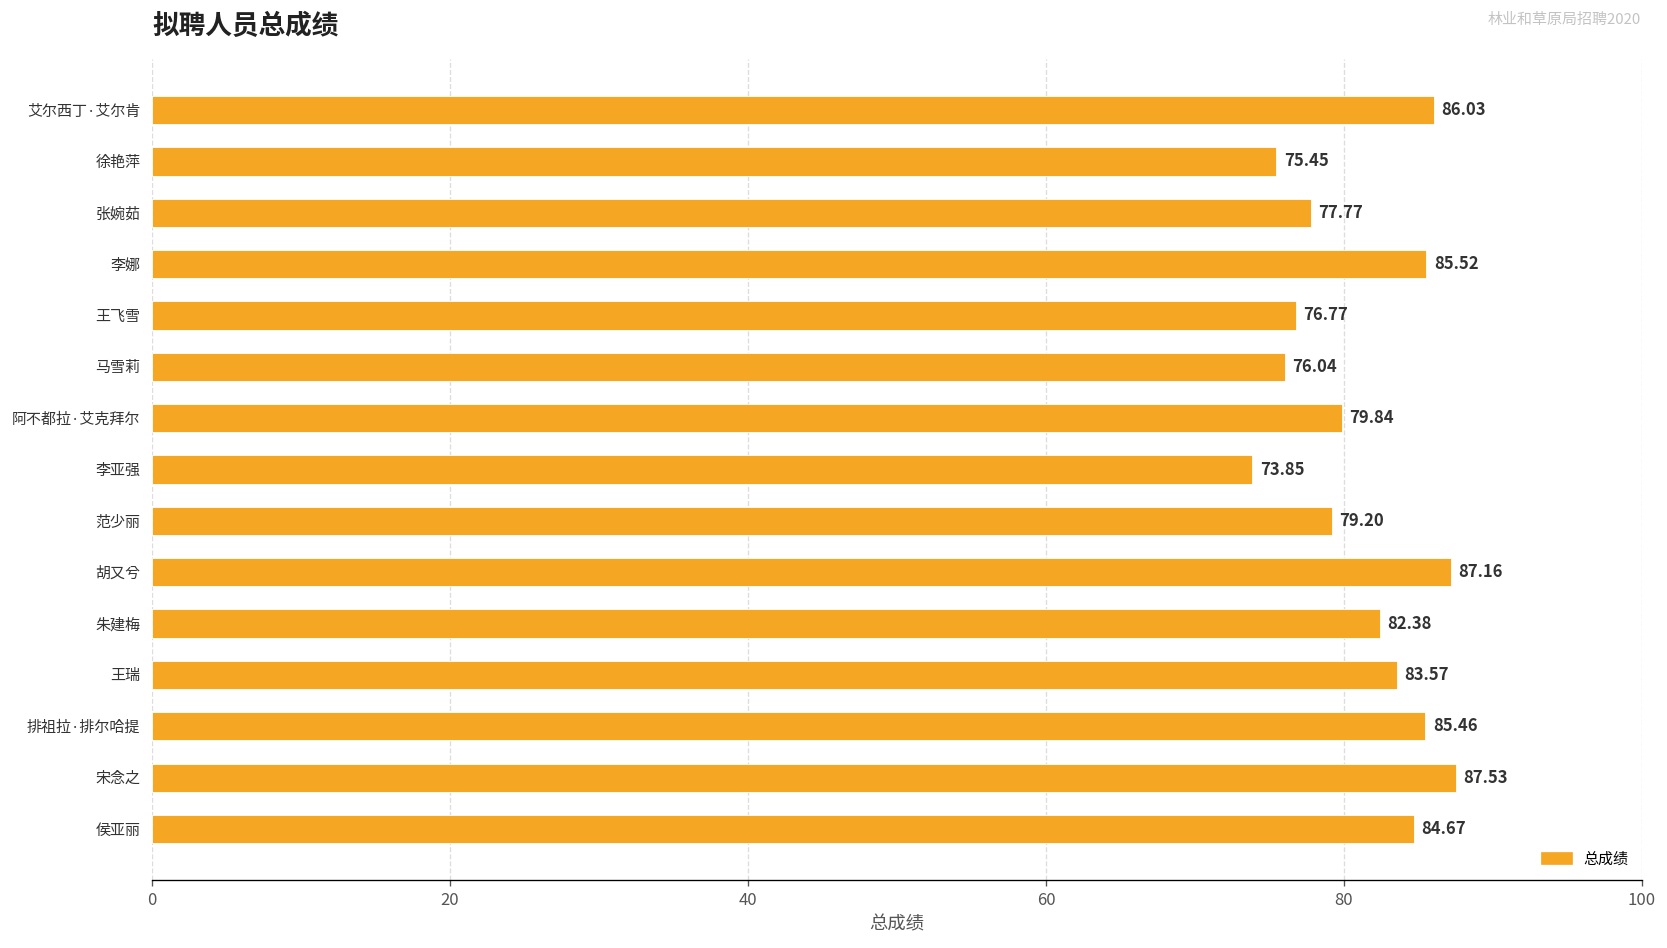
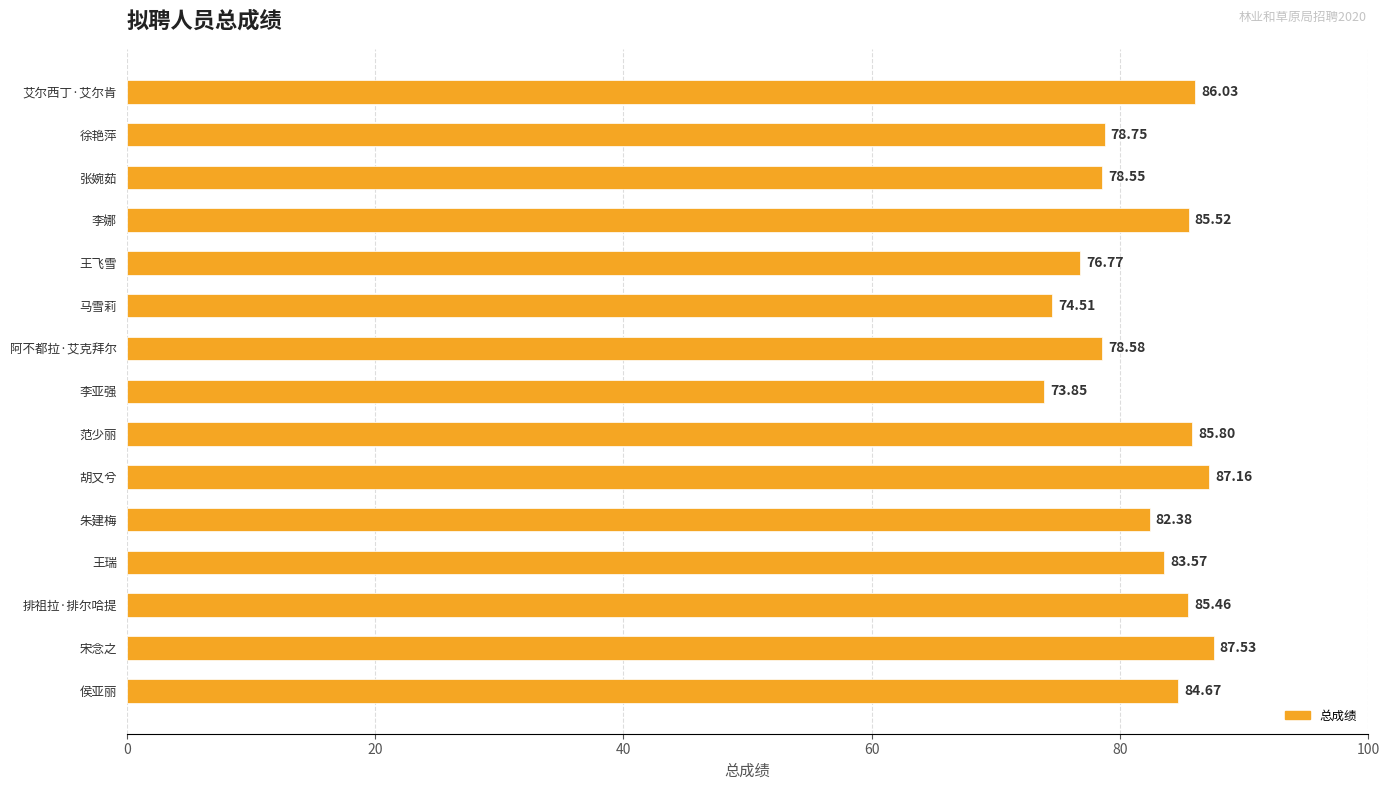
  {
    "艾尔西丁·艾尔肯": 86.03,
-   "徐艳萍": 75.45,
-   "张婉茹": 77.77,
+   "徐艳萍": 78.75,
+   "张婉茹": 78.55,
    "李娜": 85.52,
    "王飞雪": 76.77,
-   "马雪莉": 76.04,
-   "阿不都拉·艾克拜尔": 79.84,
+   "马雪莉": 74.51,
+   "阿不都拉·艾克拜尔": 78.58,
    "李亚强": 73.85,
-   "范少丽": 79.20,
+   "范少丽": 85.80,
    "胡又兮": 87.16,
    "朱建梅": 82.38,
    "王瑞": 83.57,
    "排祖拉·排尔哈提": 85.46,
    "宋念之": 87.53,
    "侯亚丽": 84.67
  }
